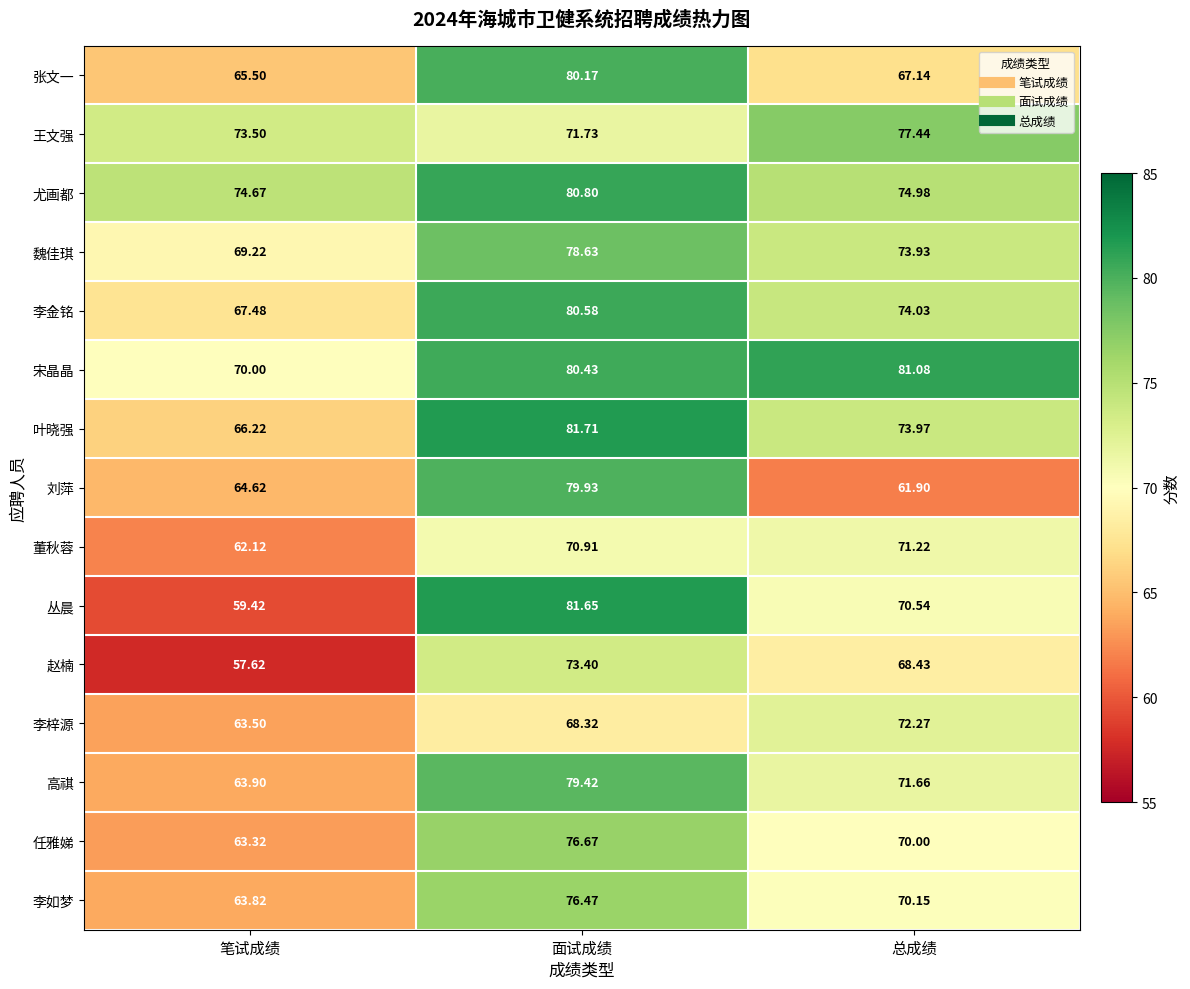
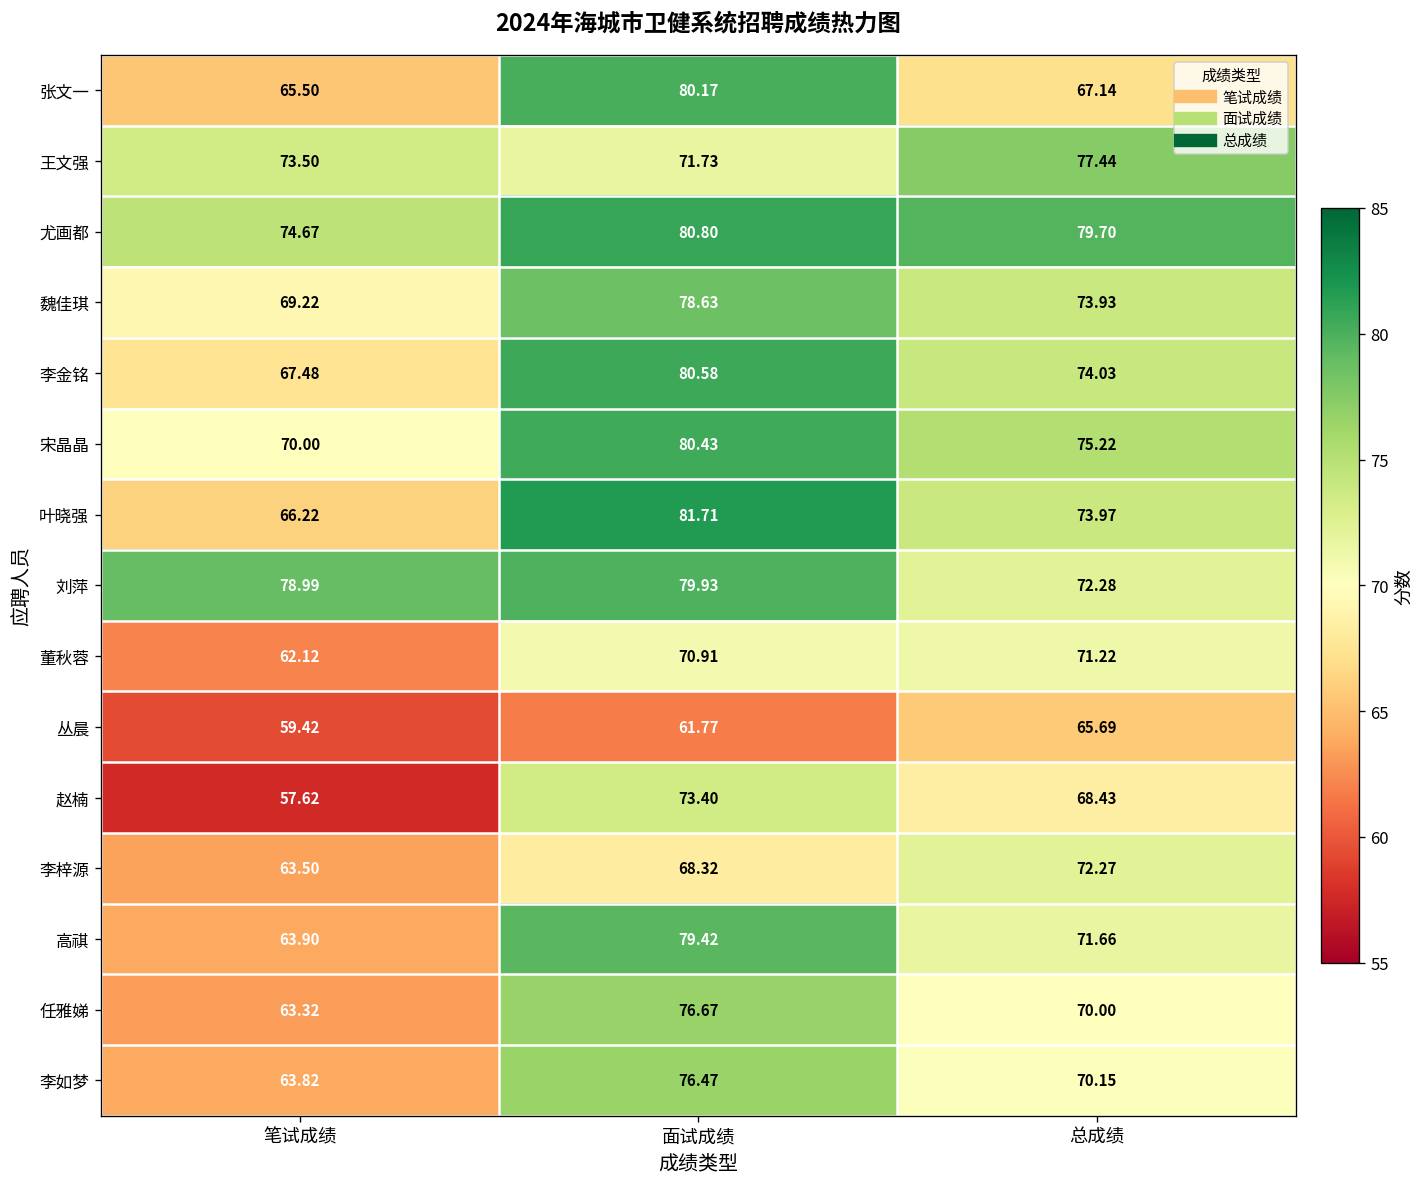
  {
    "张文一": {
      "笔试成绩": 65.50,
      "面试成绩": 80.17,
      "总成绩": 67.14
    },
    "王文强": {
      "笔试成绩": 73.50,
      "面试成绩": 71.73,
      "总成绩": 77.44
    },
    "尤画都": {
      "笔试成绩": 74.67,
      "面试成绩": 80.80,
-     "总成绩": 74.98
+     "总成绩": 79.70
    },
    "魏佳琪": {
      "笔试成绩": 69.22,
      "面试成绩": 78.63,
      "总成绩": 73.93
    },
    "李金铭": {
      "笔试成绩": 67.48,
      "面试成绩": 80.58,
      "总成绩": 74.03
    },
    "宋晶晶": {
      "笔试成绩": 70.00,
      "面试成绩": 80.43,
-     "总成绩": 81.08
+     "总成绩": 75.22
    },
    "叶晓强": {
      "笔试成绩": 66.22,
      "面试成绩": 81.71,
      "总成绩": 73.97
    },
    "刘萍": {
-     "笔试成绩": 64.62,
+     "笔试成绩": 78.99,
      "面试成绩": 79.93,
-     "总成绩": 61.90
+     "总成绩": 72.28
    },
    "董秋蓉": {
      "笔试成绩": 62.12,
      "面试成绩": 70.91,
      "总成绩": 71.22
    },
    "丛晨": {
      "笔试成绩": 59.42,
-     "面试成绩": 81.65,
-     "总成绩": 70.54
+     "面试成绩": 61.77,
+     "总成绩": 65.69
    },
    "赵楠": {
      "笔试成绩": 57.62,
      "面试成绩": 73.40,
      "总成绩": 68.43
    },
    "李梓源": {
      "笔试成绩": 63.50,
      "面试成绩": 68.32,
      "总成绩": 72.27
    },
    "高祺": {
      "笔试成绩": 63.90,
      "面试成绩": 79.42,
      "总成绩": 71.66
    },
    "任雅娣": {
      "笔试成绩": 63.32,
      "面试成绩": 76.67,
      "总成绩": 70.00
    },
    "李如梦": {
      "笔试成绩": 63.82,
      "面试成绩": 76.47,
      "总成绩": 70.15
    }
  }
